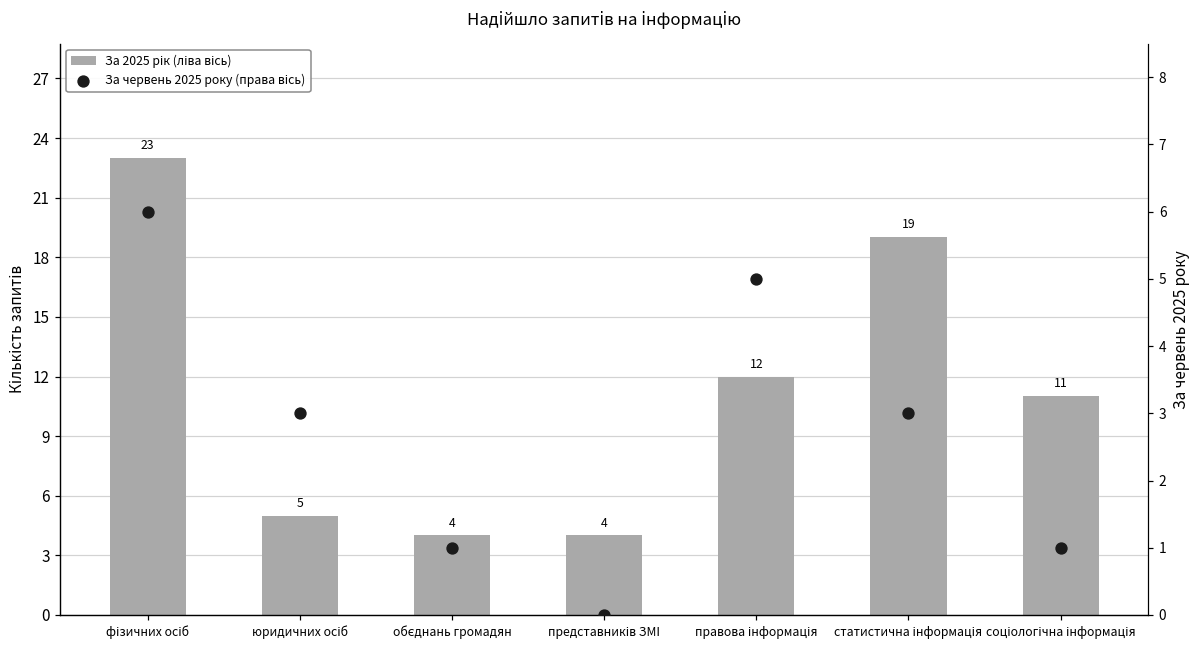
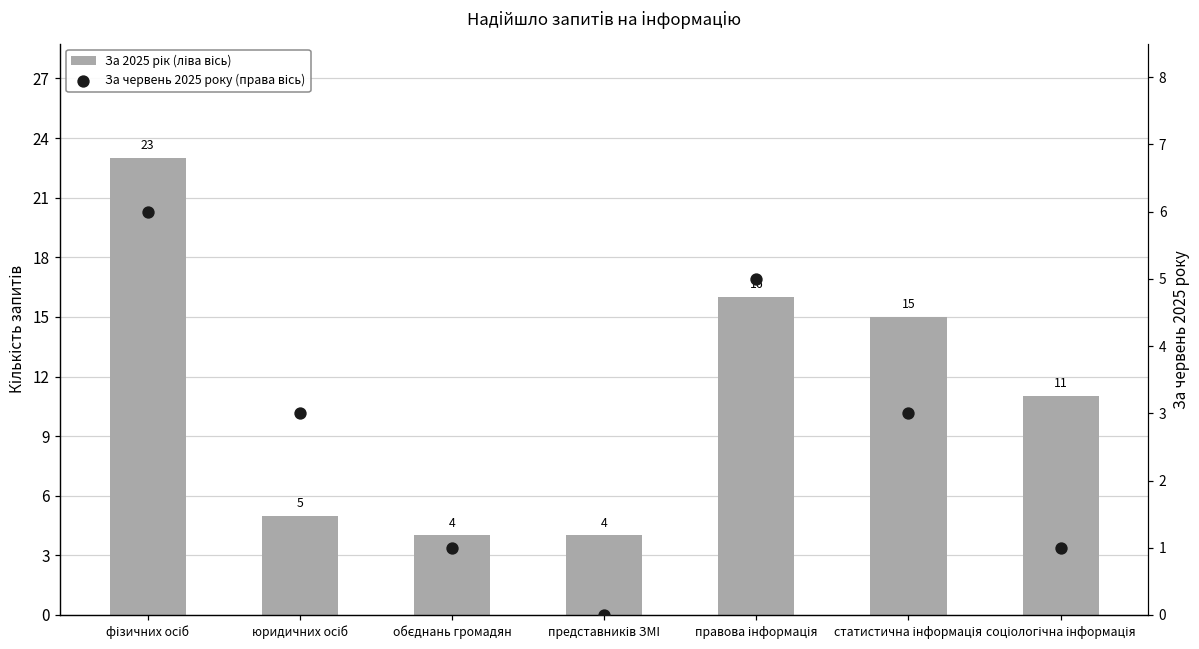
  {
    "За 2025 рік (ліва вісь)": {
      "фізичних осіб": 23,
      "юридичних осіб": 5,
      "обєднань громадян": 4,
      "представників ЗМІ": 4,
-     "правова інформація": 12,
-     "статистична інформація": 19,
+     "правова інформація": 16,
+     "статистична інформація": 15,
      "соціологічна інформація": 11
    }
  }
